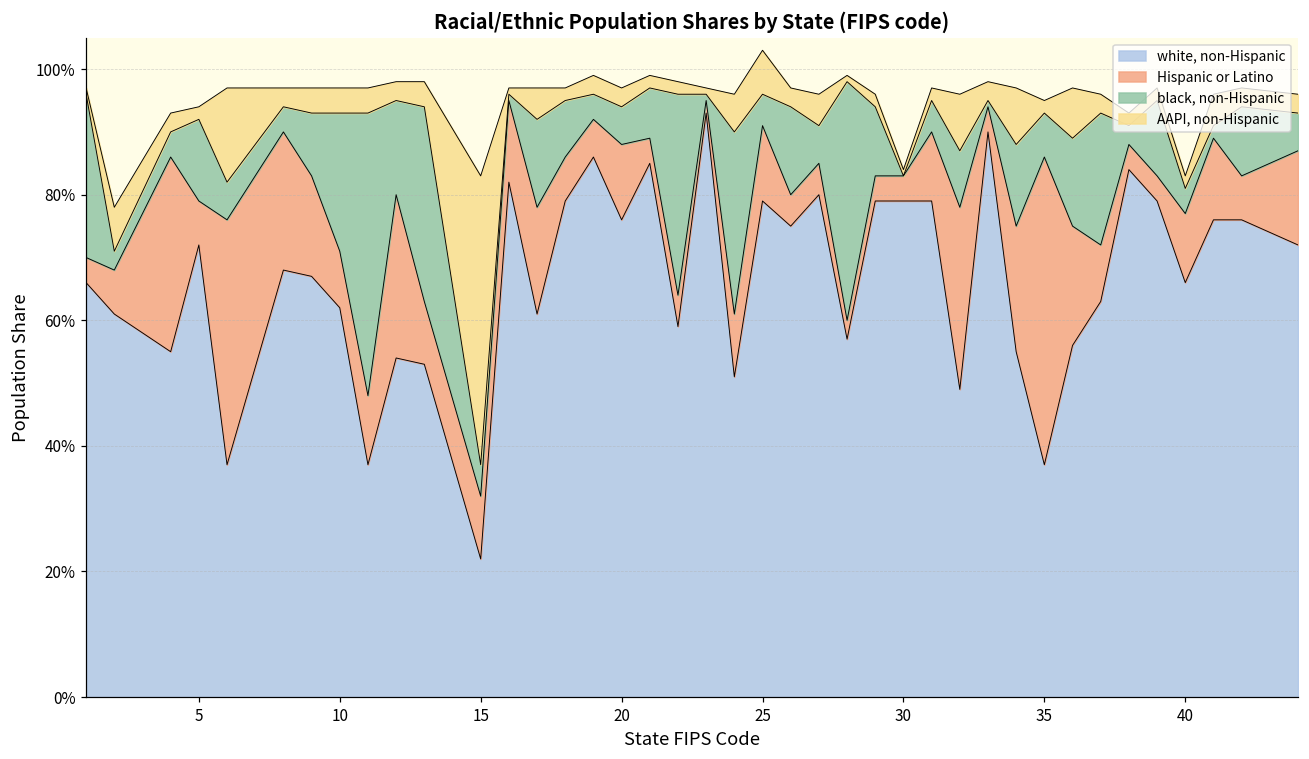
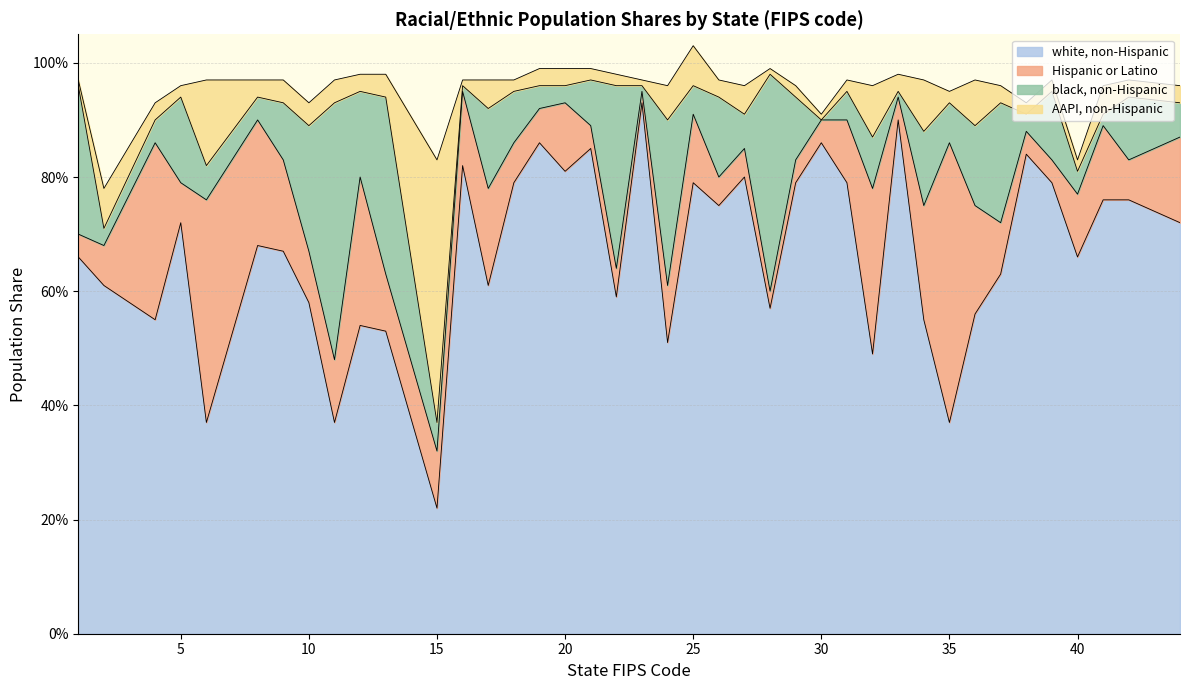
  {
    "white, non-Hispanic": {
      "5": "72%",
-     "10": "62%",
+     "10": "58%",
      "15": "22%",
-     "20": "76%",
+     "20": "81%",
      "25": "79%",
-     "30": "79%",
+     "30": "86%",
      "35": "37%",
      "40": "66%"
    },
    "black, non-Hispanic": {
-     "5": "13%",
+     "5": "15%",
      "10": "22%",
      "15": "5%",
-     "20": "6%",
+     "20": "3%",
      "25": "5%",
      "35": "7%",
      "40": "4%"
    }
  }
